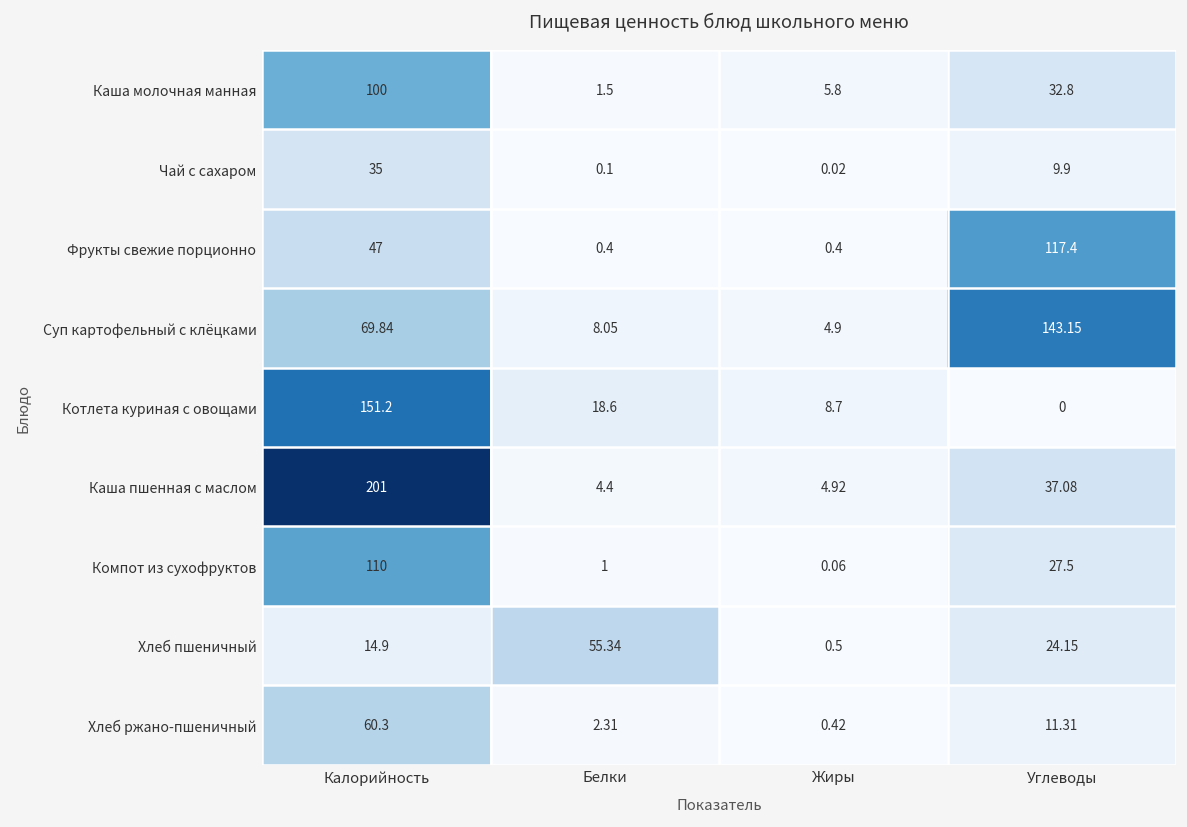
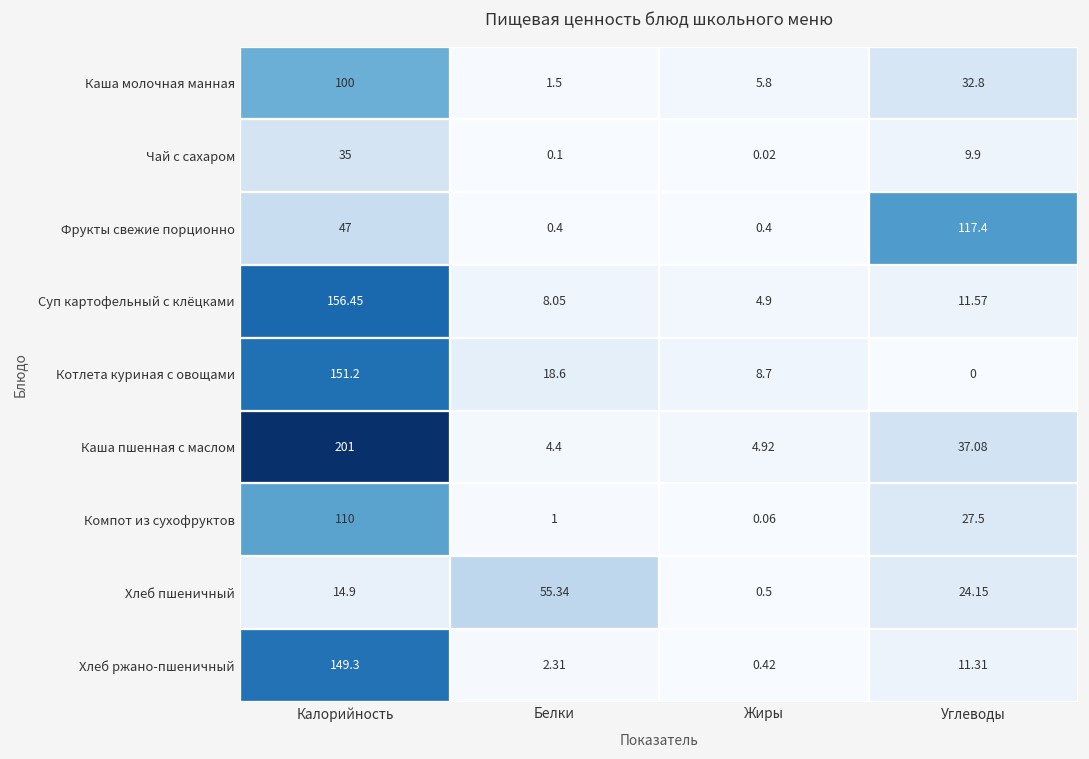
  {
    "Каша молочная манная": {
      "Калорийность": 100,
      "Белки": 1.5,
      "Жиры": 5.8,
      "Углеводы": 32.8
    },
    "Чай с сахаром": {
      "Калорийность": 35,
      "Белки": 0.1,
      "Жиры": 0.02,
      "Углеводы": 9.9
    },
    "Фрукты свежие порционно": {
      "Калорийность": 47,
      "Белки": 0.4,
      "Жиры": 0.4,
      "Углеводы": 117.4
    },
    "Суп картофельный с клёцками": {
-     "Калорийность": 69.84,
+     "Калорийность": 156.45,
      "Белки": 8.05,
      "Жиры": 4.9,
-     "Углеводы": 143.15
+     "Углеводы": 11.57
    },
    "Котлета куриная с овощами": {
      "Калорийность": 151.2,
      "Белки": 18.6,
      "Жиры": 8.7,
      "Углеводы": 0
    },
    "Каша пшенная с маслом": {
      "Калорийность": 201,
      "Белки": 4.4,
      "Жиры": 4.92,
      "Углеводы": 37.08
    },
    "Компот из сухофруктов": {
      "Калорийность": 110,
      "Белки": 1,
      "Жиры": 0.06,
      "Углеводы": 27.5
    },
    "Хлеб пшеничный": {
      "Калорийность": 14.9,
      "Белки": 55.34,
      "Жиры": 0.5,
      "Углеводы": 24.15
    },
    "Хлеб ржано-пшеничный": {
-     "Калорийность": 60.3,
+     "Калорийность": 149.3,
      "Белки": 2.31,
      "Жиры": 0.42,
      "Углеводы": 11.31
    }
  }
